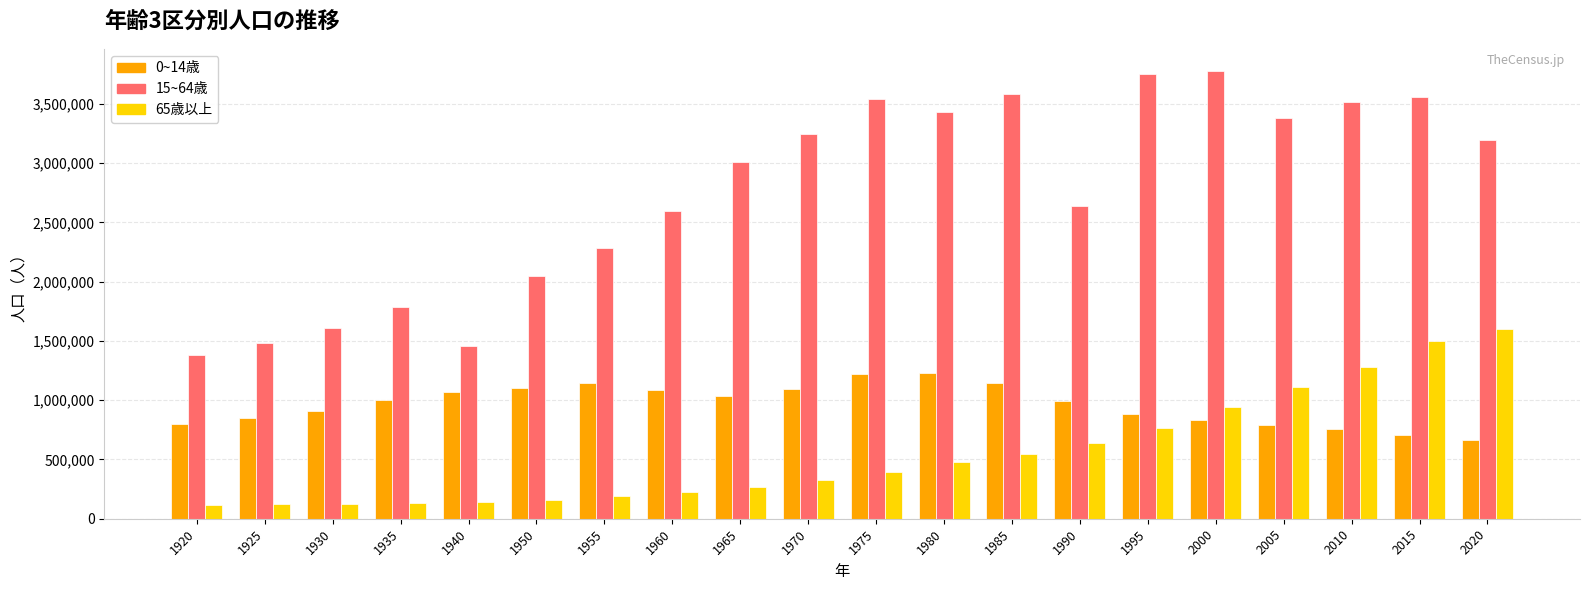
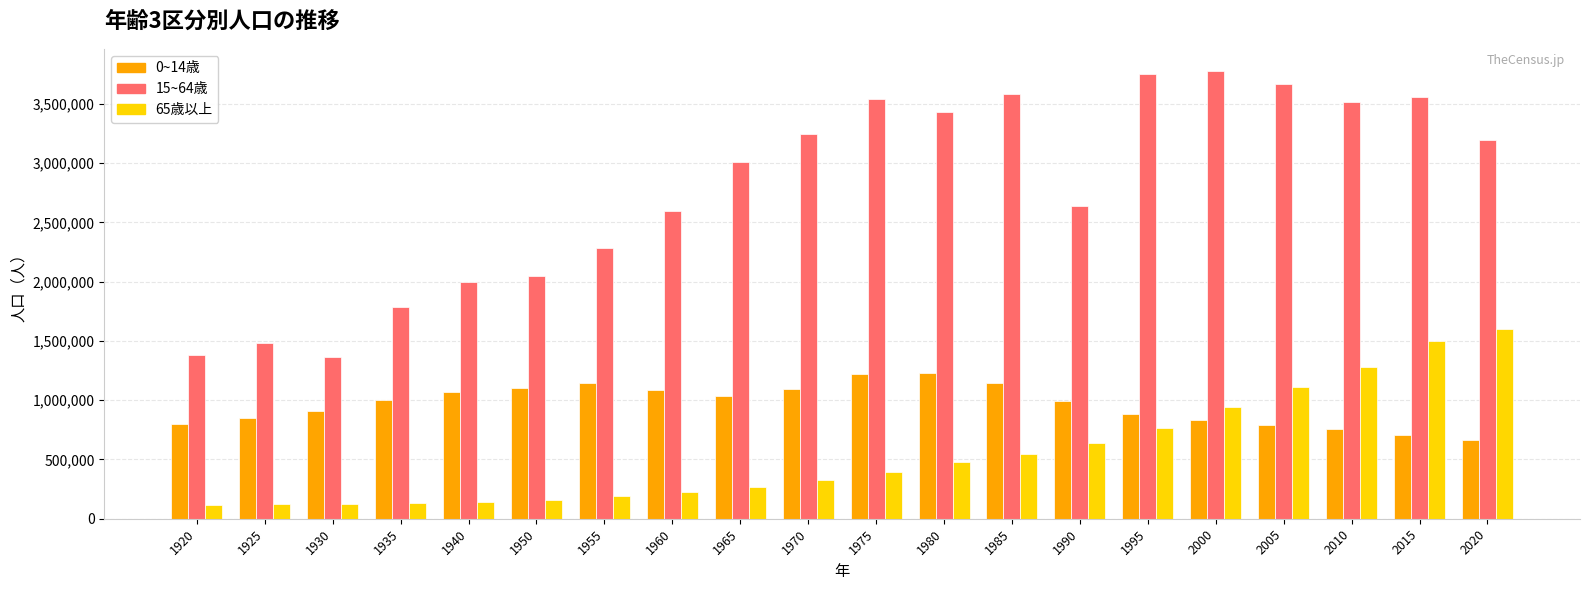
  {
    "15~64歳": {
      "1920": "1,390,000",
      "1925": "1,480,000",
-     "1930": "1,610,000",
+     "1930": "1,370,000",
      "1935": "1,790,000",
-     "1940": "1,460,000",
+     "1940": "2,000,000",
      "1950": "2,050,000",
      "1955": "2,280,000",
      "1960": "2,590,000",
      "1965": "3,010,000",
      "1970": "3,250,000",
      "1975": "3,540,000",
      "1980": "3,440,000",
      "1985": "3,580,000",
      "1990": "2,640,000",
      "1995": "3,760,000",
      "2000": "3,780,000",
-     "2005": "3,380,000",
+     "2005": "3,670,000",
      "2010": "3,520,000",
      "2015": "3,560,000",
      "2020": "3,200,000"
    }
  }
